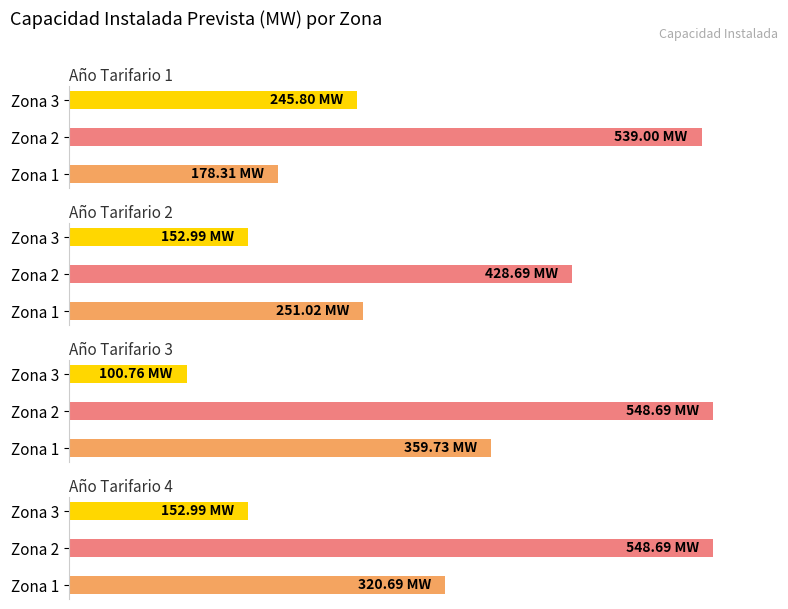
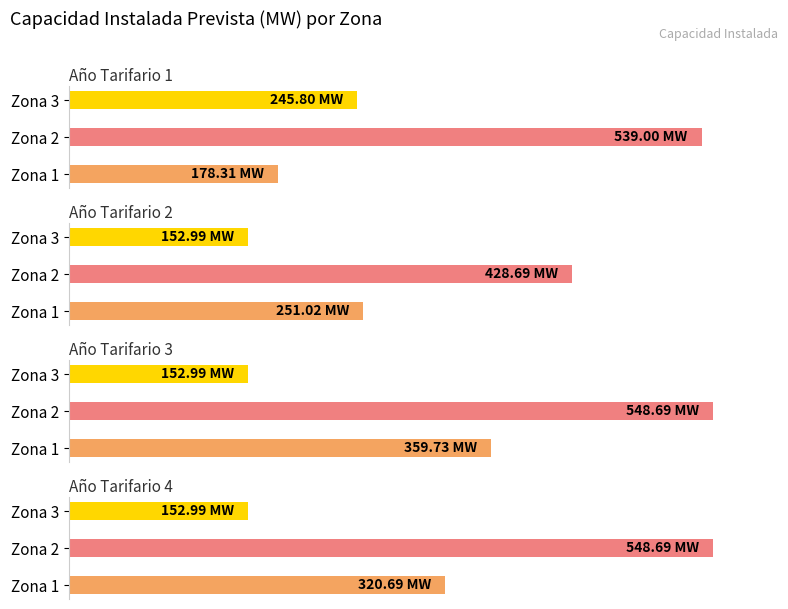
  {
    "Año Tarifario 1": {
      "Zona 3": 245.80,
      "Zona 2": 539.00,
      "Zona 1": 178.31
    },
    "Año Tarifario 2": {
      "Zona 3": 152.99,
      "Zona 2": 428.69,
      "Zona 1": 251.02
    },
    "Año Tarifario 3": {
-     "Zona 3": 100.76,
+     "Zona 3": 152.99,
      "Zona 2": 548.69,
      "Zona 1": 359.73
    },
    "Año Tarifario 4": {
      "Zona 3": 152.99,
      "Zona 2": 548.69,
      "Zona 1": 320.69
    }
  }
